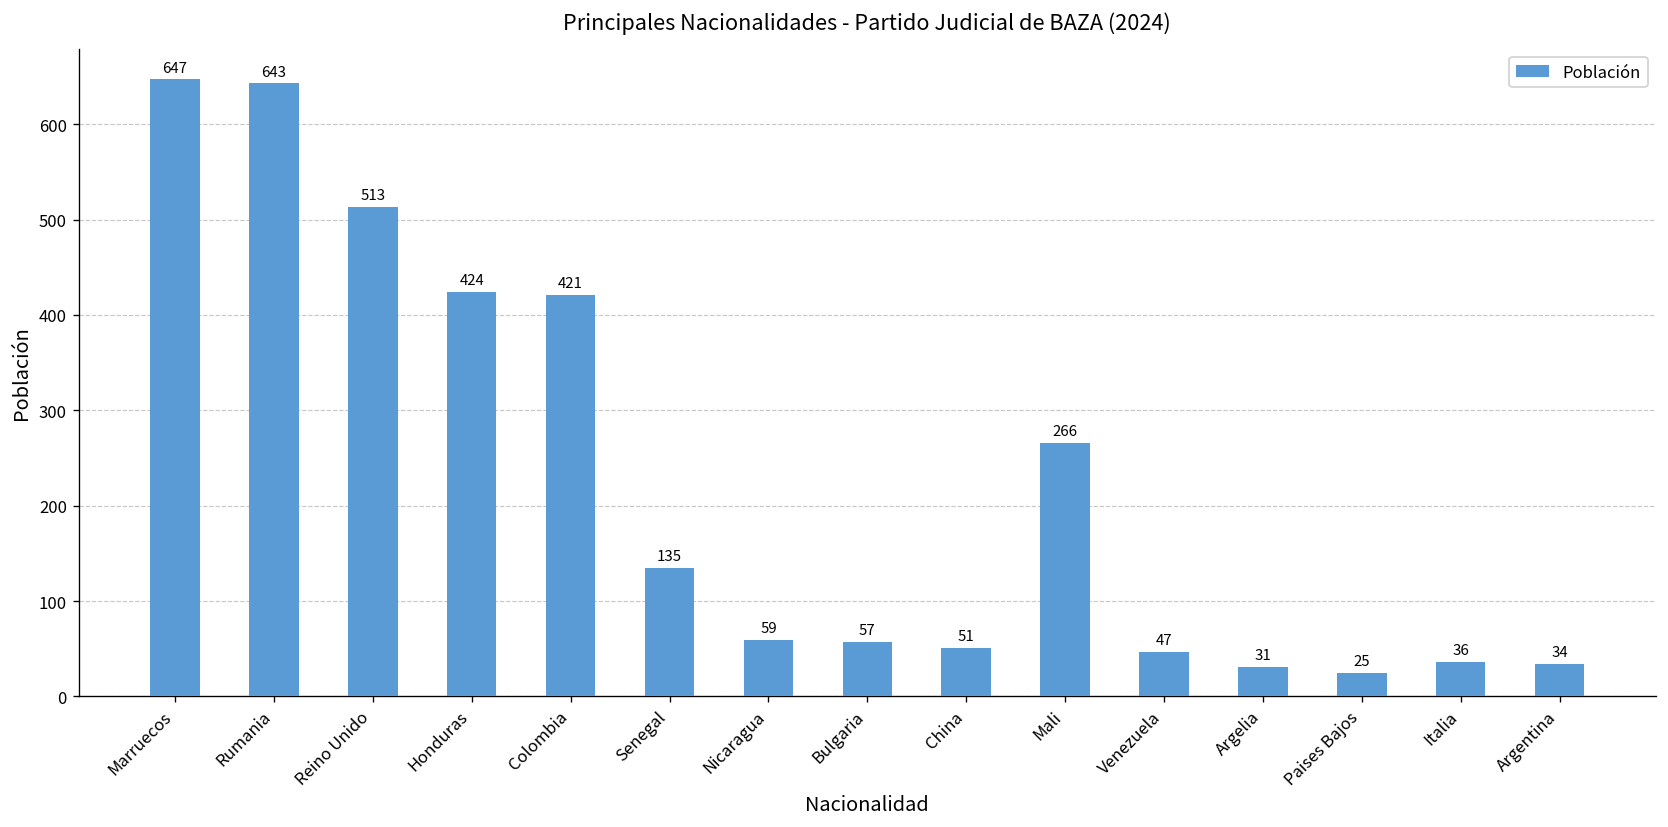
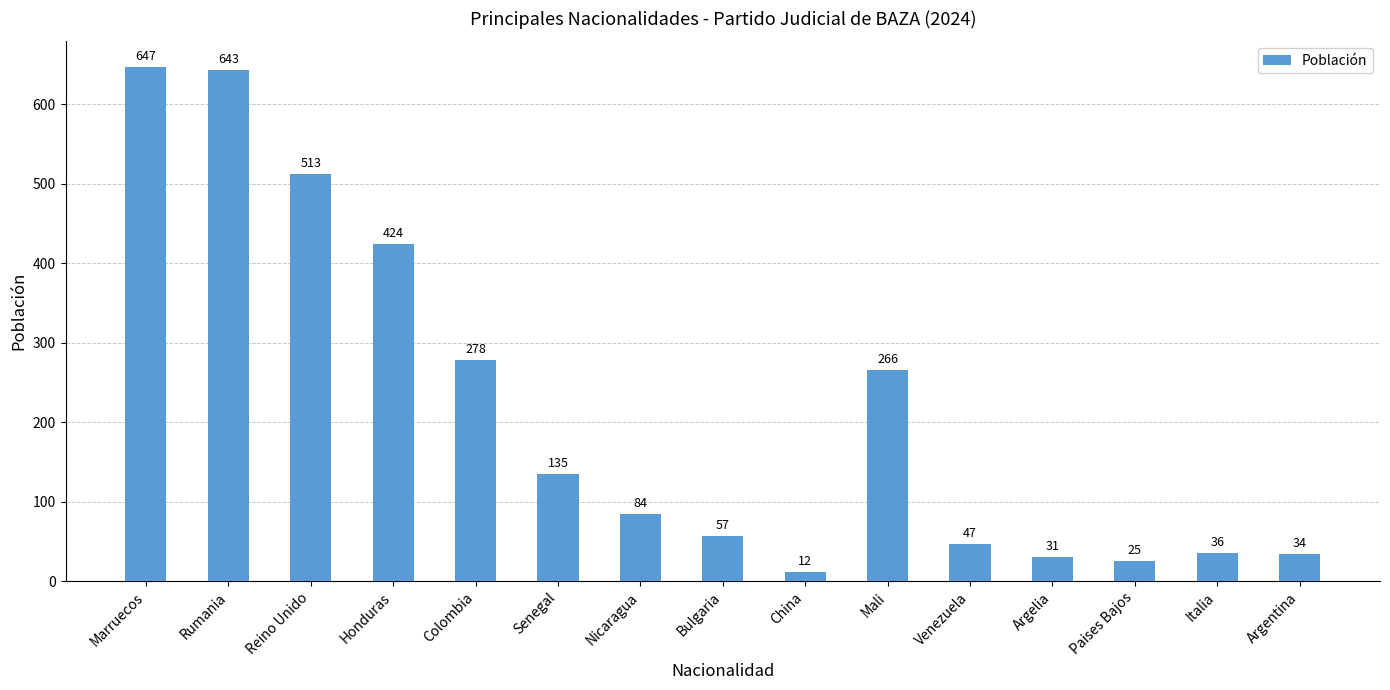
  {
    "Marruecos": 647,
    "Rumania": 643,
    "Reino Unido": 513,
    "Honduras": 424,
-   "Colombia": 421,
+   "Colombia": 278,
    "Senegal": 135,
-   "Nicaragua": 59,
+   "Nicaragua": 84,
    "Bulgaria": 57,
-   "China": 51,
+   "China": 12,
    "Mali": 266,
    "Venezuela": 47,
    "Argelia": 31,
    "Paises Bajos": 25,
    "Italia": 36,
    "Argentina": 34
  }
